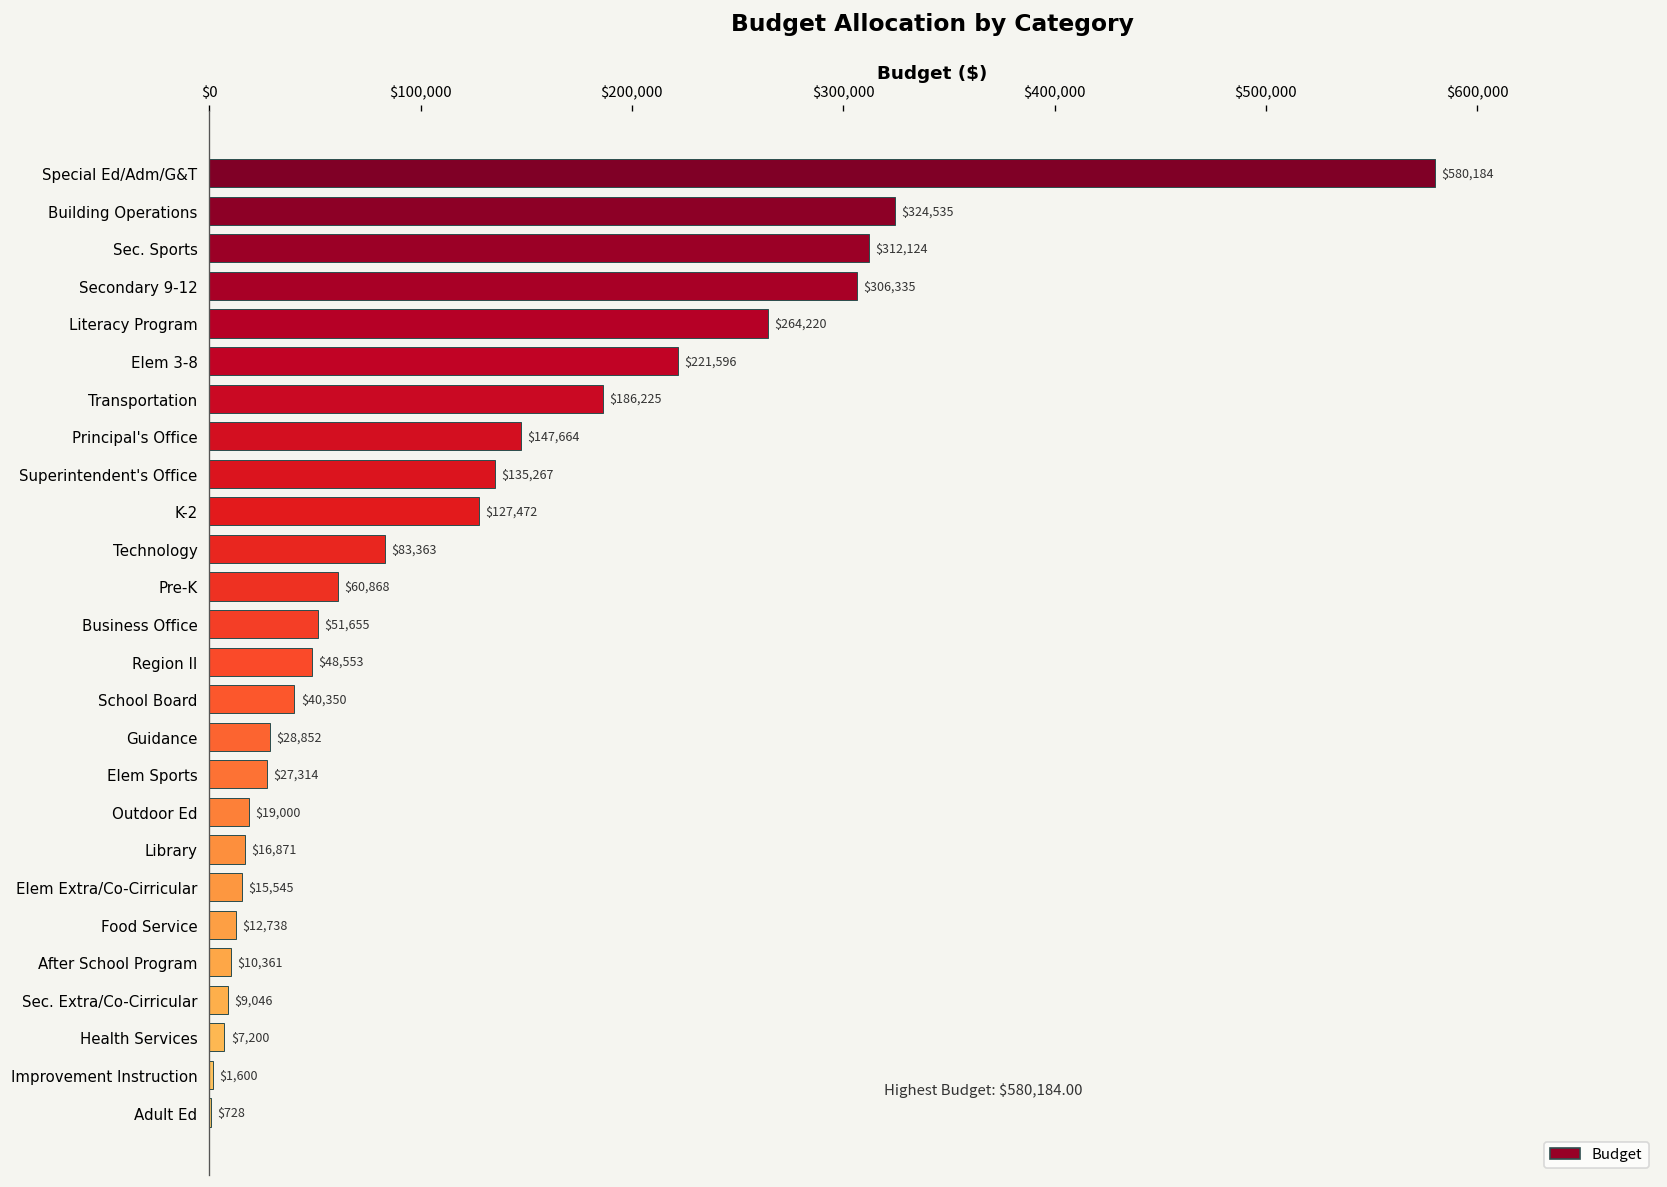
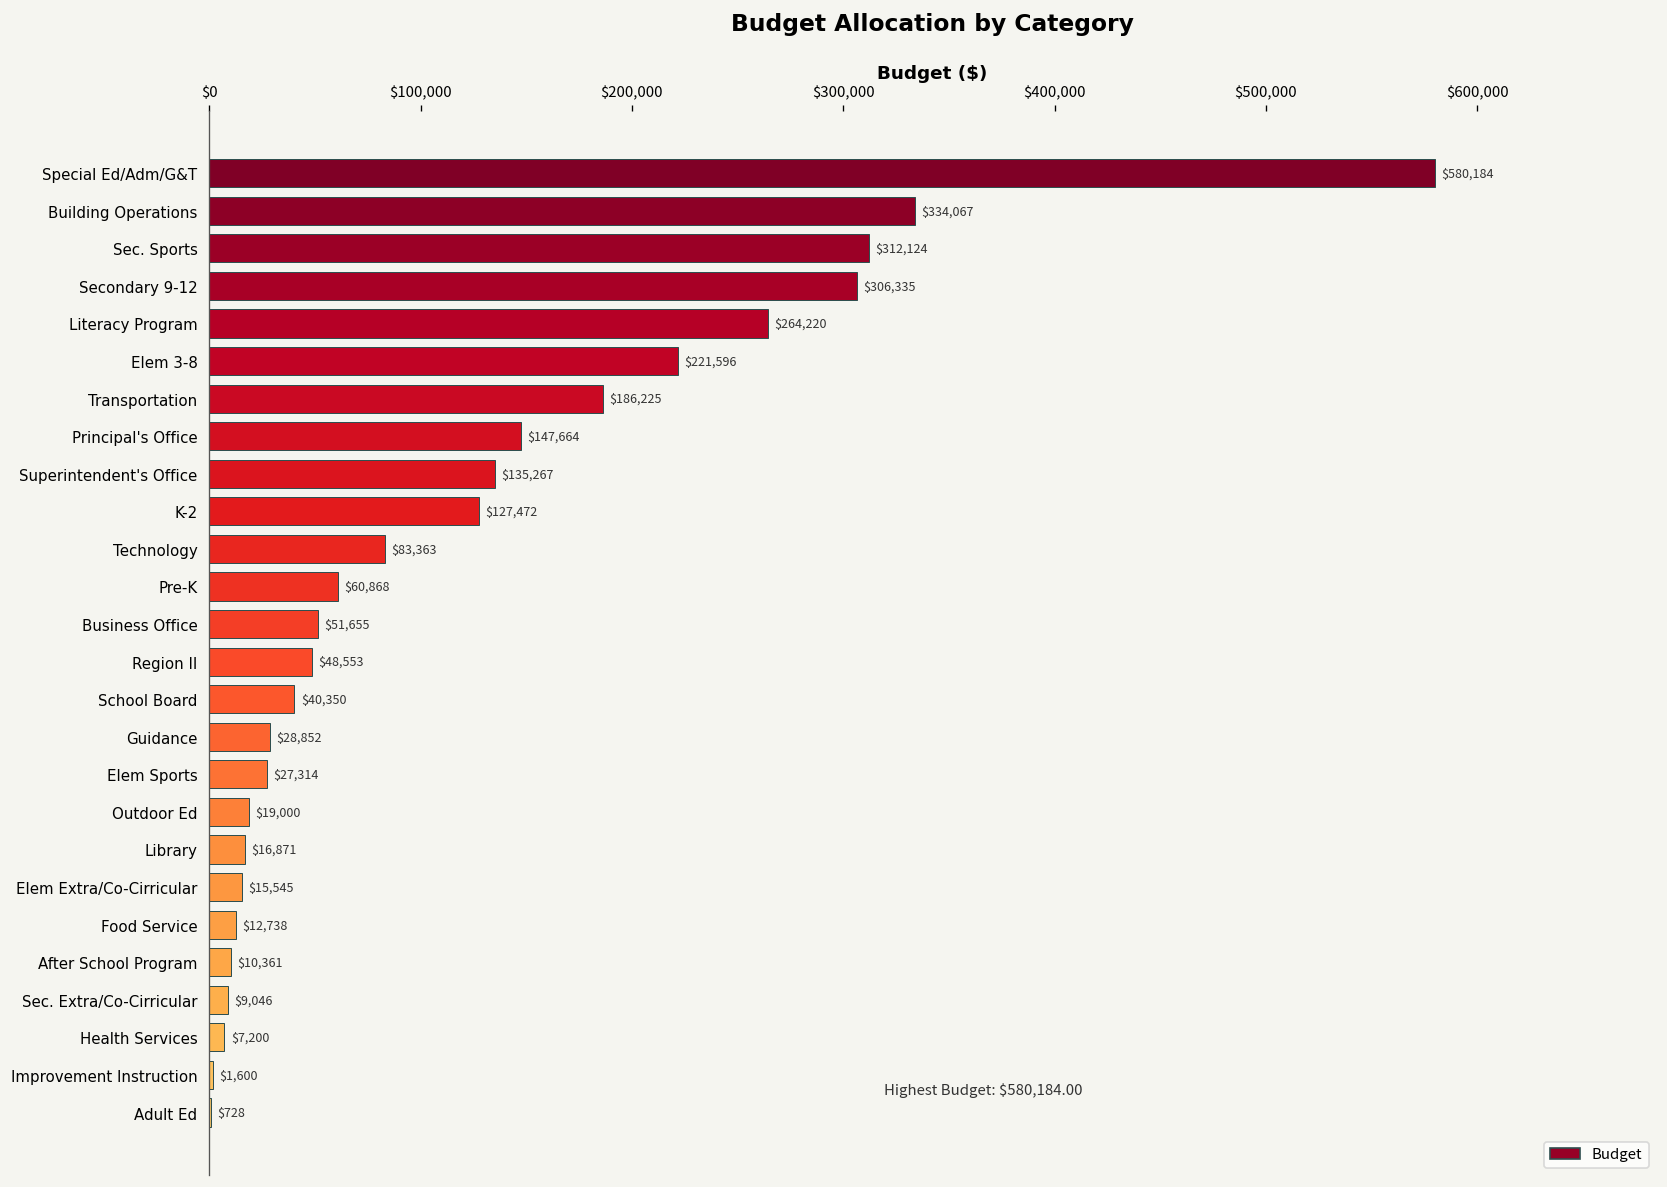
  {
    "Special Ed/Adm/G&T": "$580,184",
-   "Building Operations": "$324,535",
+   "Building Operations": "$334,067",
    "Sec. Sports": "$312,124",
    "Secondary 9-12": "$306,335",
    "Literacy Program": "$264,220",
    "Elem 3-8": "$221,596",
    "Transportation": "$186,225",
    "Principal's Office": "$147,664",
    "Superintendent's Office": "$135,267",
    "K-2": "$127,472",
    "Technology": "$83,363",
    "Pre-K": "$60,868",
    "Business Office": "$51,655",
    "Region II": "$48,553",
    "School Board": "$40,350",
    "Guidance": "$28,852",
    "Elem Sports": "$27,314",
    "Outdoor Ed": "$19,000",
    "Library": "$16,871",
    "Elem Extra/Co-Cirricular": "$15,545",
    "Food Service": "$12,738",
    "After School Program": "$10,361",
    "Sec. Extra/Co-Cirricular": "$9,046",
    "Health Services": "$7,200",
    "Improvement Instruction": "$1,600",
    "Adult Ed": "$728"
  }
